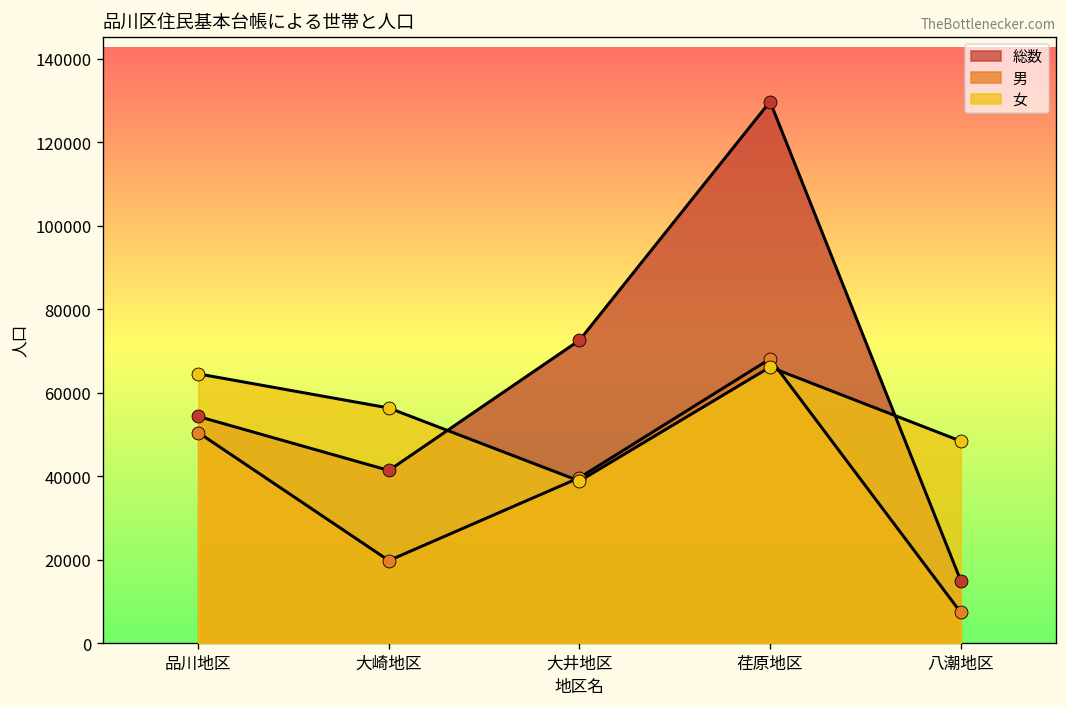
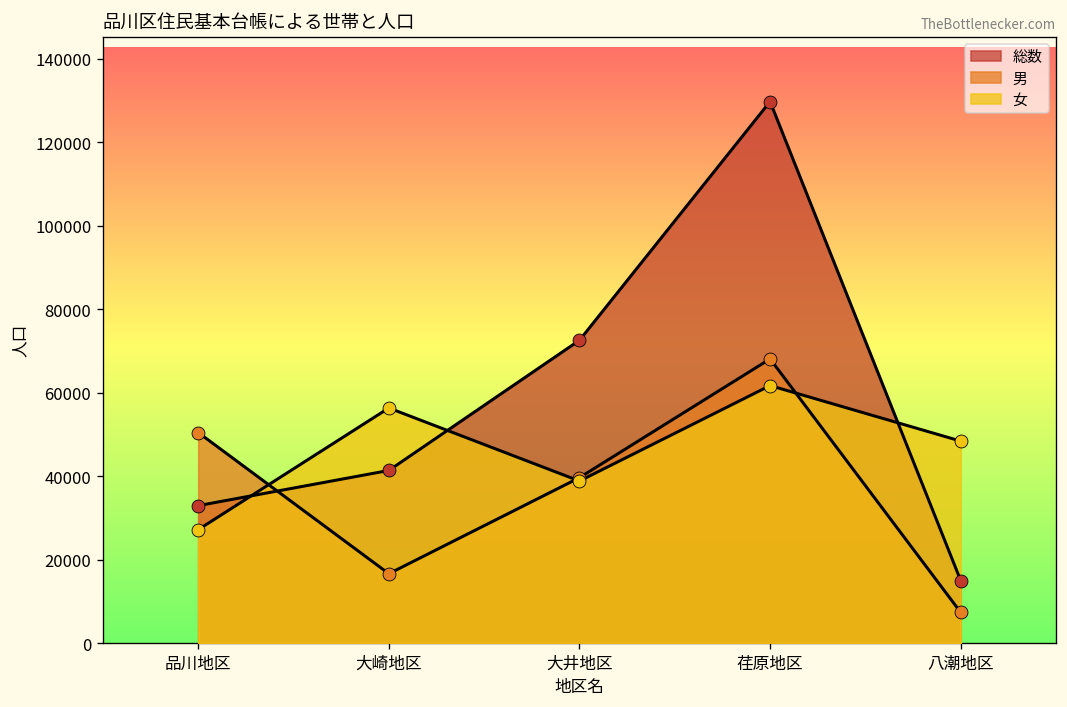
  {
    "総数": {
-     "品川地区": 54000,
+     "品川地区": 33000,
      "大崎地区": 41000,
      "大井地区": 73000,
      "荏原地区": 130000,
      "八潮地区": 15000
    },
    "男": {
      "品川地区": 50000,
-     "大崎地区": 20000,
+     "大崎地区": 17000,
      "大井地区": 40000,
      "荏原地区": 68000,
      "八潮地区": 7000
    },
    "女": {
-     "品川地区": 64000,
+     "品川地区": 27000,
      "大崎地区": 56000,
      "大井地区": 39000,
-     "荏原地区": 66000,
+     "荏原地区": 62000,
      "八潮地区": 48000
    }
  }
